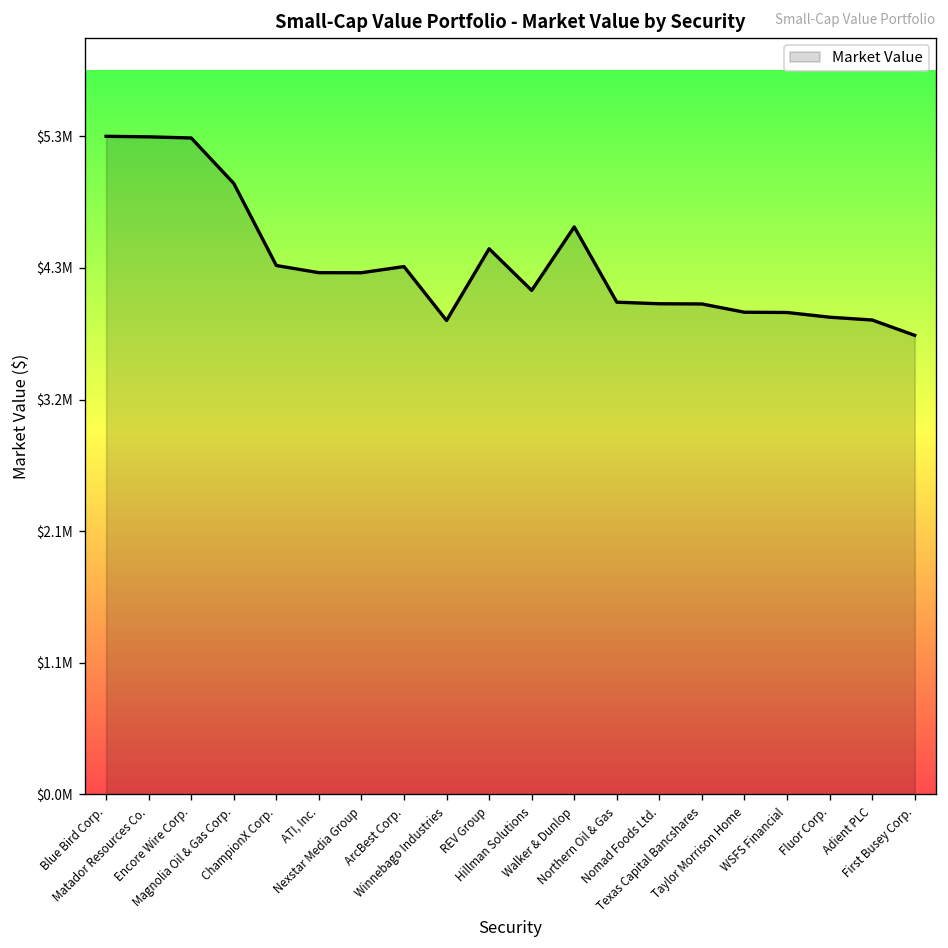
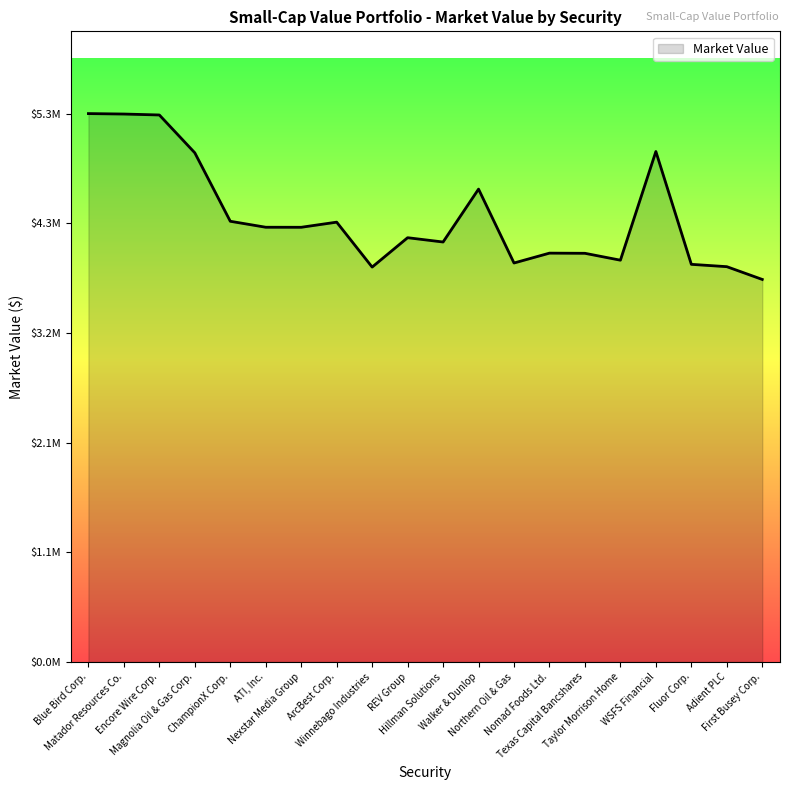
  {
    "Blue Bird Corp.": "$5320000",
    "Matador Resources Co.": "$5310000",
    "Encore Wire Corp.": "$5300000",
    "Magnolia Oil & Gas Corp.": "$4930000",
    "ChampionX Corp.": "$4270000",
    "ATI, Inc.": "$4210000",
    "Nexstar Media Group": "$4210000",
    "ArcBest Corp.": "$4260000",
    "Winnebago Industries": "$3830000",
-   "REV Group": "$4410000",
+   "REV Group": "$4110000",
    "Hillman Solutions": "$4070000",
    "Walker & Dunlop": "$4580000",
-   "Northern Oil & Gas": "$3980000",
+   "Northern Oil & Gas": "$3870000",
    "Nomad Foods Ltd.": "$3960000",
    "Texas Capital Bancshares": "$3960000",
    "Taylor Morrison Home": "$3890000",
-   "WSFS Financial": "$3890000",
+   "WSFS Financial": "$4950000",
    "Fluor Corp.": "$3850000",
    "Adient PLC": "$3830000",
    "First Busey Corp.": "$3710000"
  }
